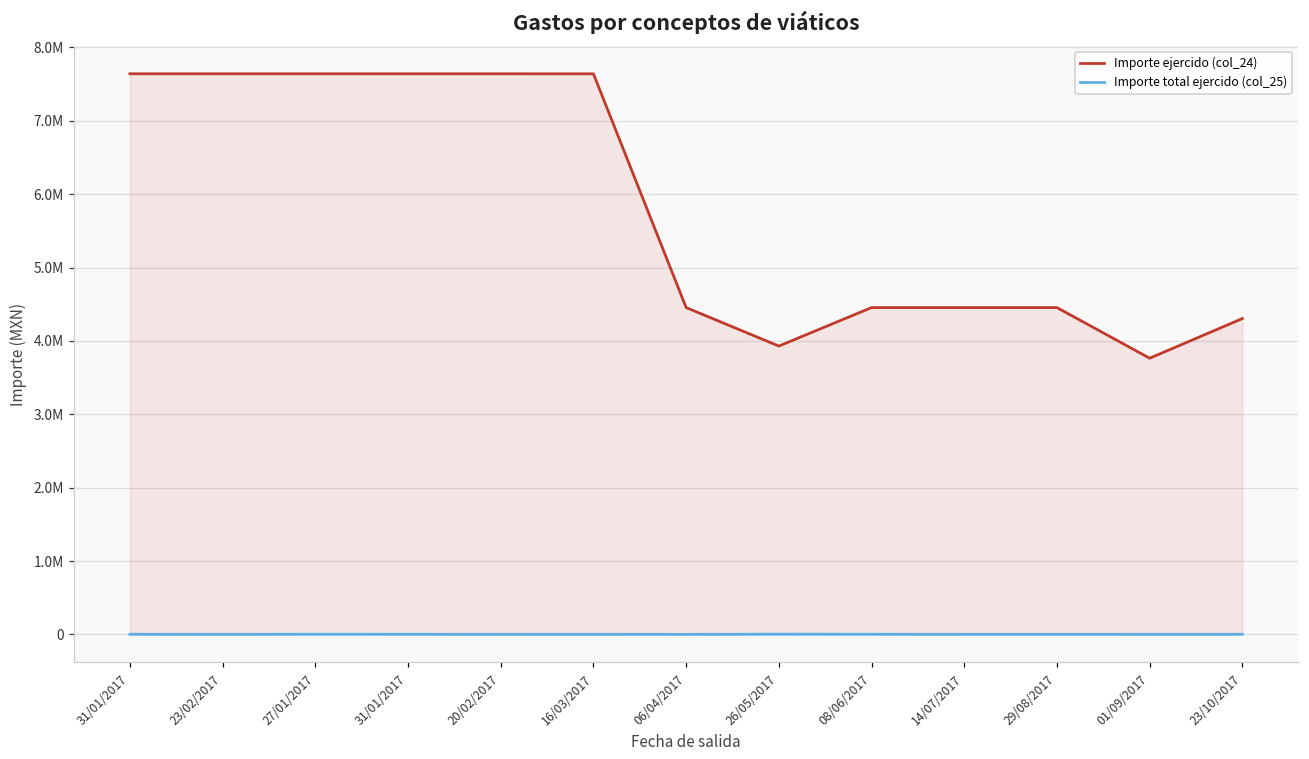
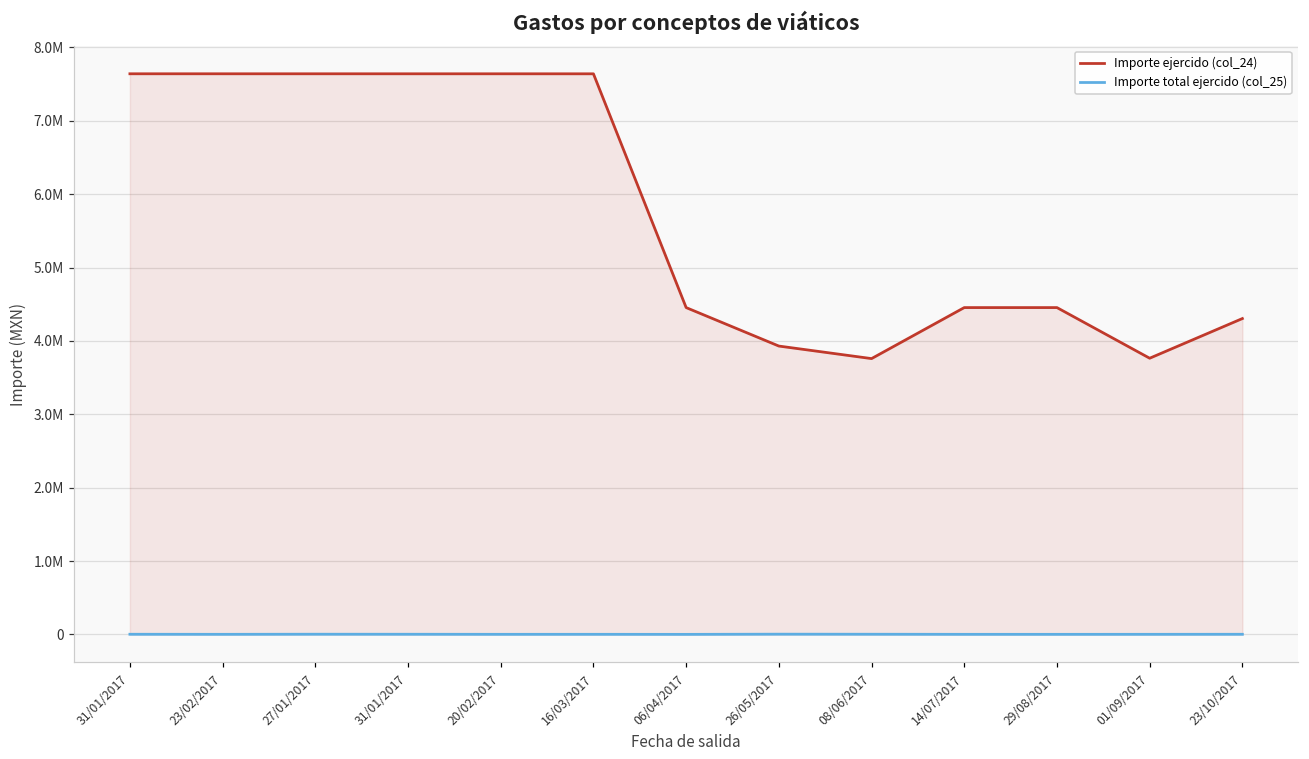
  {
    "Importe ejercido (col_24)": {
      "23/02/2017": 7600000,
      "27/01/2017": 7600000,
      "20/02/2017": 7600000,
      "16/03/2017": 7600000,
      "06/04/2017": 4500000,
      "26/05/2017": 3900000,
-     "08/06/2017": 4500000,
+     "08/06/2017": 3800000,
      "14/07/2017": 4500000,
      "29/08/2017": 4500000,
      "01/09/2017": 3800000,
      "23/10/2017": 4300000
    },
    "Importe total ejercido (col_25)": {
      "23/02/2017": 0,
      "27/01/2017": 0,
      "20/02/2017": 0,
      "16/03/2017": 0,
      "06/04/2017": 0,
      "26/05/2017": 0,
      "08/06/2017": 0,
      "14/07/2017": 0,
      "29/08/2017": 0,
      "01/09/2017": 0,
      "23/10/2017": 0
    }
  }
